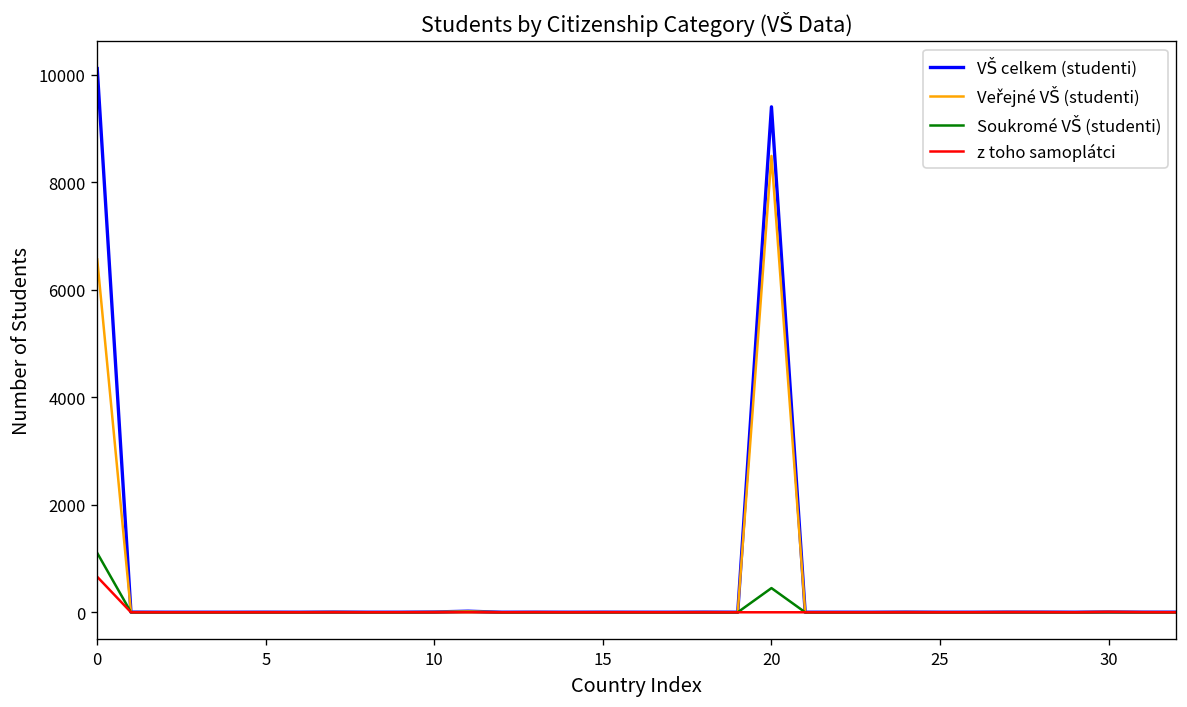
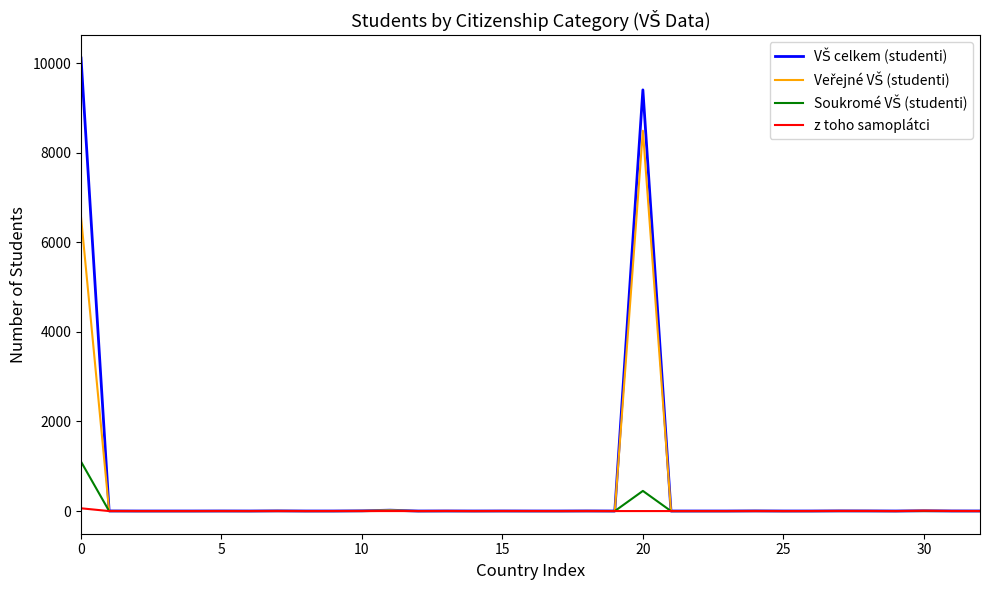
  {
    "VŠ celkem (studenti)": {
      "0": 10100,
      "20": 9400
    },
    "Veřejné VŠ (studenti)": {
      "0": 6600,
      "20": 8500
    },
    "Soukromé VŠ (studenti)": {
      "0": 1100,
      "20": 500
    },
    "z toho samoplátci": {
-     "0": 700,
+     "0": 100,
      "20": 0
    }
  }
